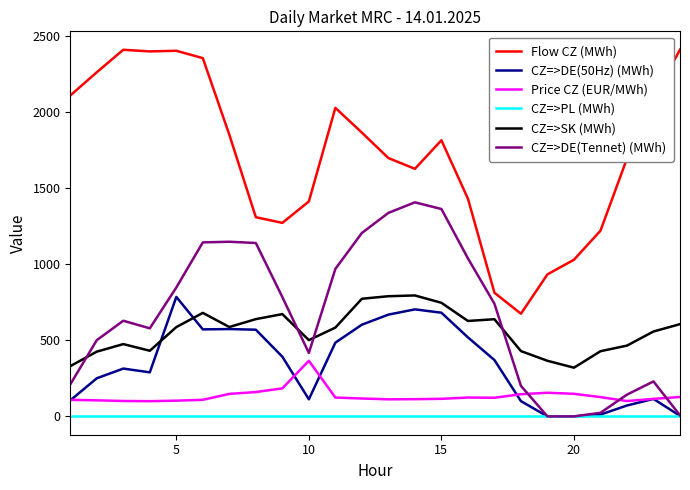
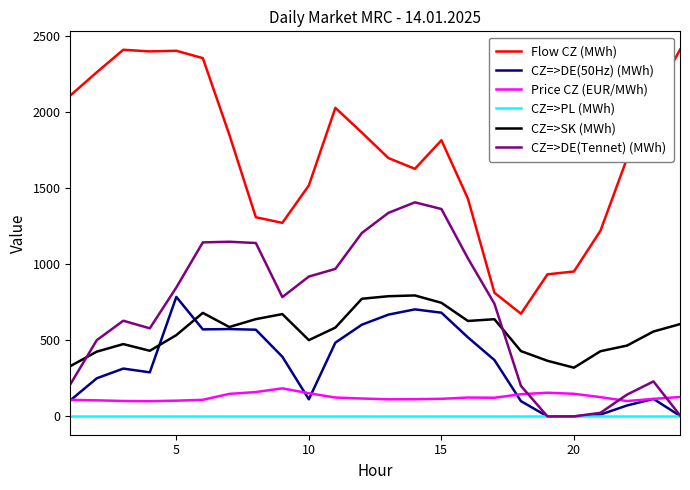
  {
    "Flow CZ (MWh)": {
      "5": 2400,
-     "10": 1410,
+     "10": 1520,
      "15": 1810,
-     "20": 1030
+     "20": 950
    },
    "CZ=>DE(50Hz) (MWh)": {
      "5": 780,
      "10": 110,
      "15": 680
    },
    "Price CZ (EUR/MWh)": {
      "5": 100,
-     "10": 370,
+     "10": 150,
      "15": 120,
      "20": 150
    },
    "CZ=>PL (MWh)": {
      "5": 0,
      "10": 0,
      "15": 0
    },
    "CZ=>SK (MWh)": {
-     "5": 590,
+     "5": 530,
      "10": 500,
      "15": 750,
      "20": 320
    },
    "CZ=>DE(Tennet) (MWh)": {
      "5": 850,
-     "10": 420,
+     "10": 920,
      "15": 1360
    }
  }
